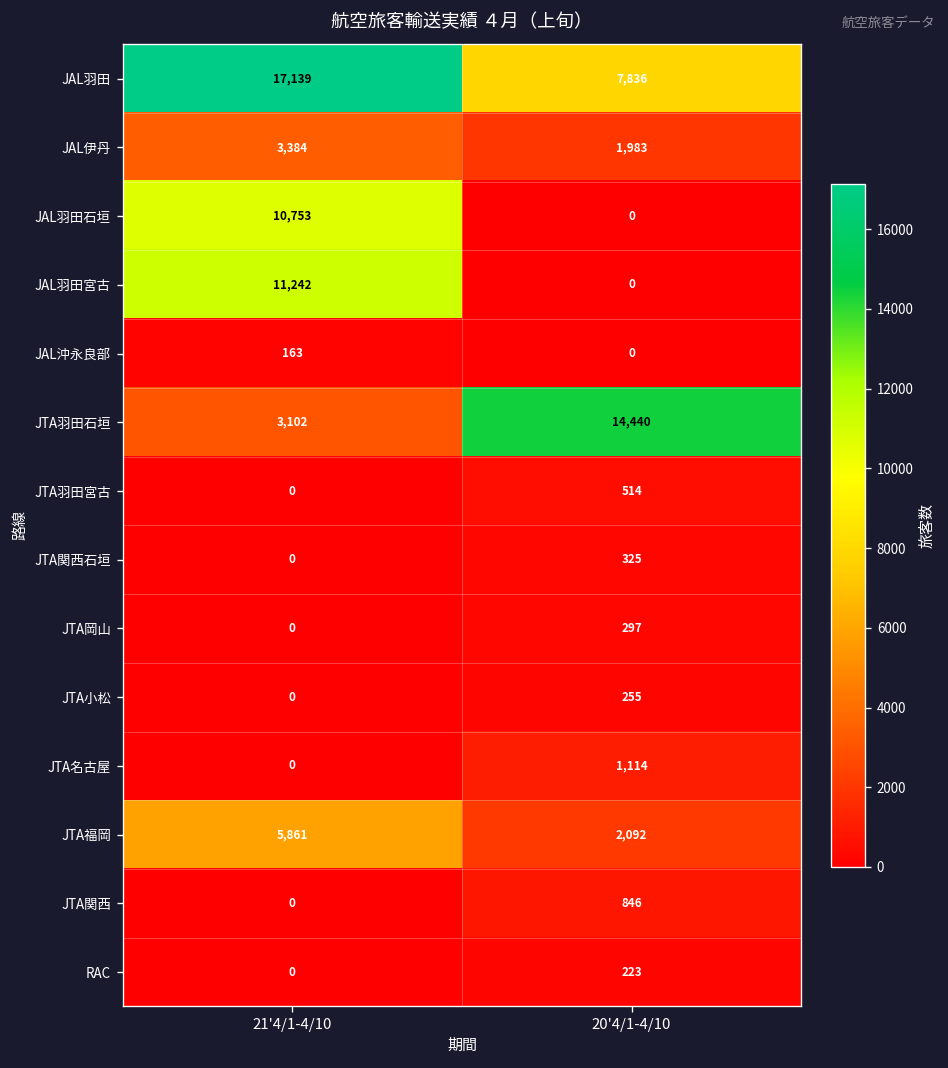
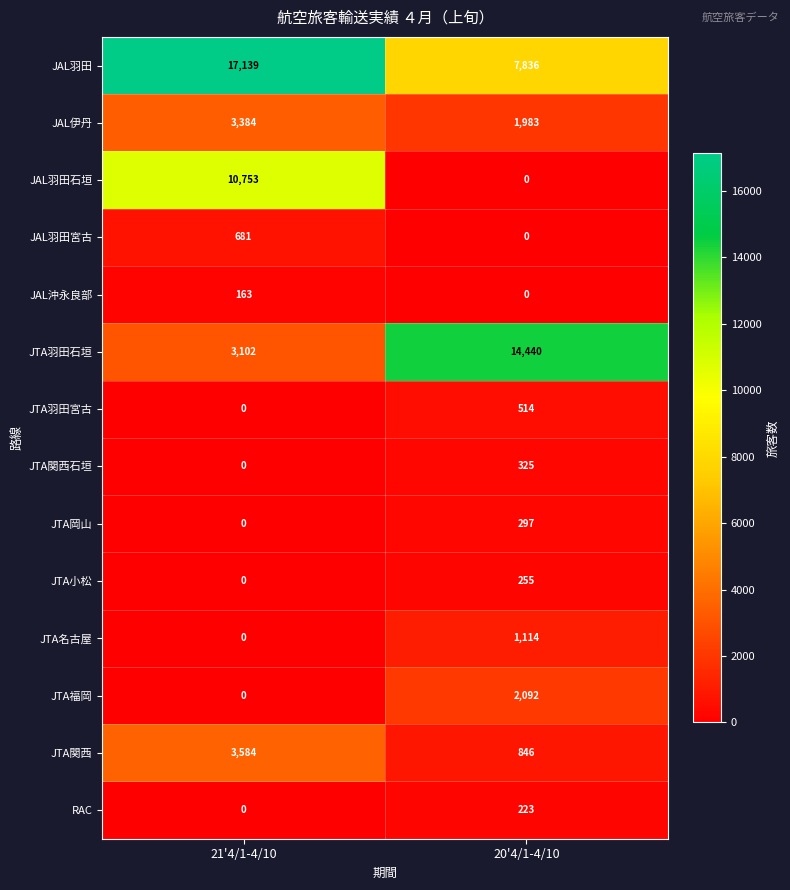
  {
    "JAL羽田": {
      "21'4/1-4/10": "17,139",
      "20'4/1-4/10": "7,836"
    },
    "JAL伊丹": {
      "21'4/1-4/10": "3,384",
      "20'4/1-4/10": "1,983"
    },
    "JAL羽田石垣": {
      "21'4/1-4/10": "10,753",
      "20'4/1-4/10": "0"
    },
    "JAL羽田宮古": {
-     "21'4/1-4/10": "11,242",
+     "21'4/1-4/10": "681",
      "20'4/1-4/10": "0"
    },
    "JAL沖永良部": {
      "21'4/1-4/10": "163",
      "20'4/1-4/10": "0"
    },
    "JTA羽田石垣": {
      "21'4/1-4/10": "3,102",
      "20'4/1-4/10": "14,440"
    },
    "JTA羽田宮古": {
      "21'4/1-4/10": "0",
      "20'4/1-4/10": "514"
    },
    "JTA関西石垣": {
      "21'4/1-4/10": "0",
      "20'4/1-4/10": "325"
    },
    "JTA岡山": {
      "21'4/1-4/10": "0",
      "20'4/1-4/10": "297"
    },
    "JTA小松": {
      "21'4/1-4/10": "0",
      "20'4/1-4/10": "255"
    },
    "JTA名古屋": {
      "21'4/1-4/10": "0",
      "20'4/1-4/10": "1,114"
    },
    "JTA福岡": {
-     "21'4/1-4/10": "5,861",
+     "21'4/1-4/10": "0",
      "20'4/1-4/10": "2,092"
    },
    "JTA関西": {
-     "21'4/1-4/10": "0",
+     "21'4/1-4/10": "3,584",
      "20'4/1-4/10": "846"
    },
    "RAC": {
      "21'4/1-4/10": "0",
      "20'4/1-4/10": "223"
    }
  }
